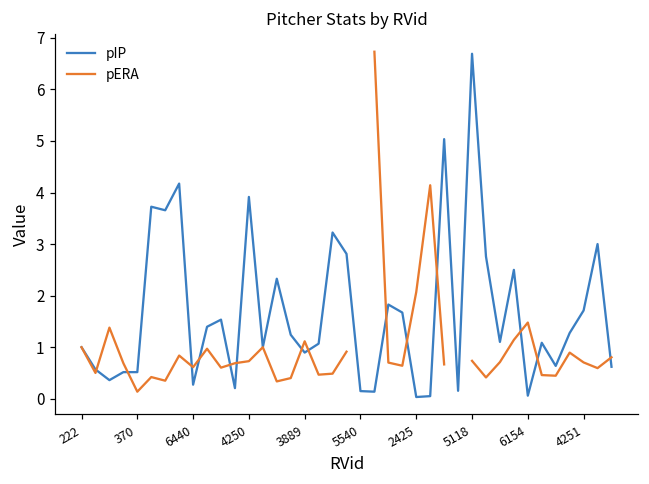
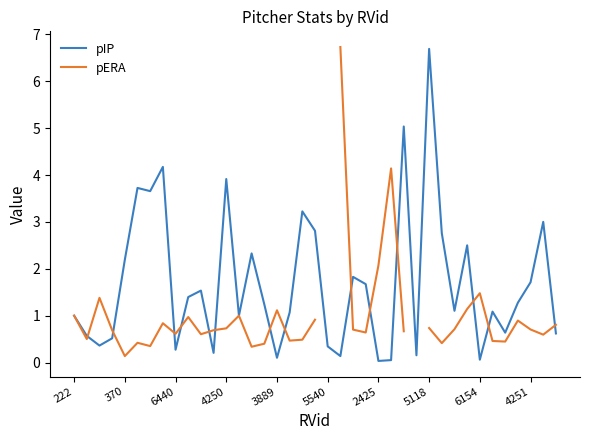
  {
    "pIP": {
-     "370": 0.5,
+     "370": 2.2,
      "6440": 0.3,
      "4250": 3.9,
-     "3889": 0.9,
-     "5540": 0.1,
+     "3889": 0.1,
+     "5540": 0.3,
      "2425": 0.0,
      "5118": 6.7,
      "6154": 0.1,
      "4251": 1.7
    },
    "pERA": {
      "370": 0.1,
      "6440": 0.6,
      "4250": 0.7,
      "3889": 1.1,
      "2425": 2.1,
      "5118": 0.7,
      "6154": 1.5,
      "4251": 0.7
    }
  }
